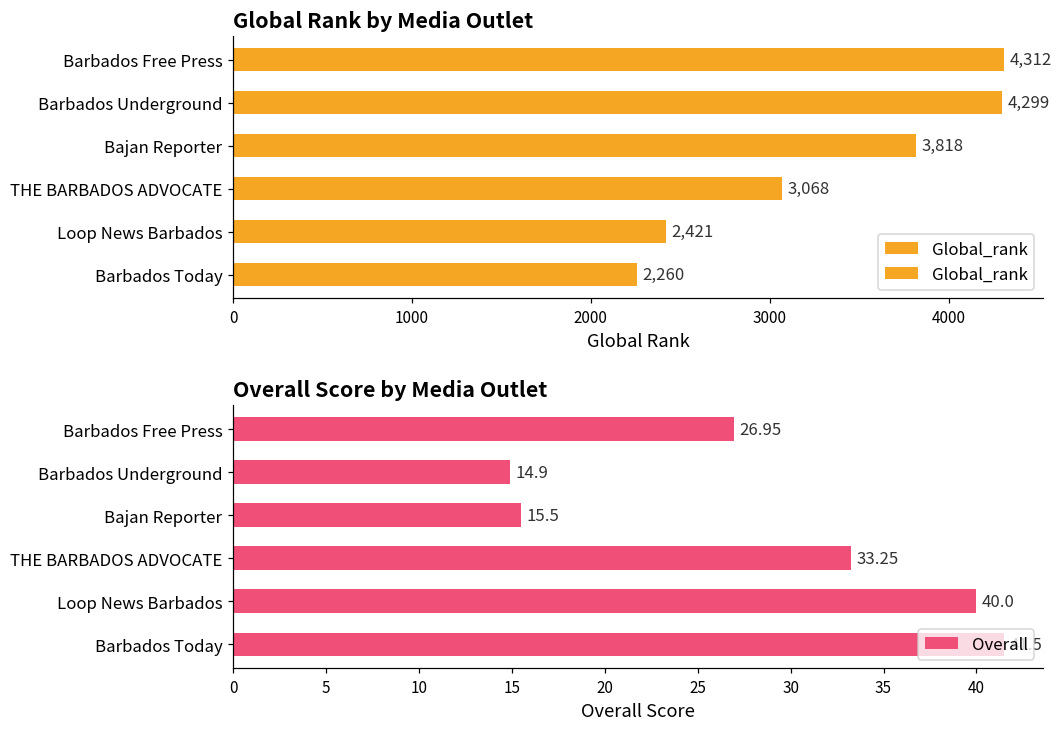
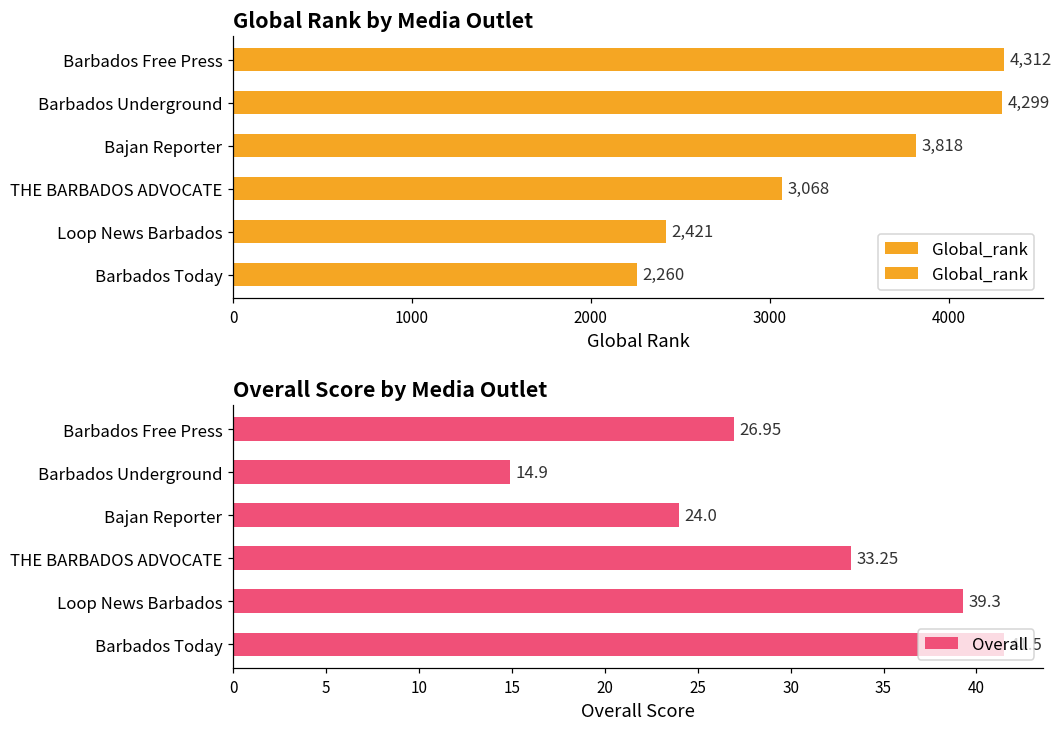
  {
    "Overall Score by Media Outlet": {
      "Barbados Free Press": 26.95,
      "Barbados Underground": 14.9,
-     "Bajan Reporter": 15.5,
+     "Bajan Reporter": 24.0,
      "THE BARBADOS ADVOCATE": 33.25,
-     "Loop News Barbados": 40.0
+     "Loop News Barbados": 39.3
    }
  }
